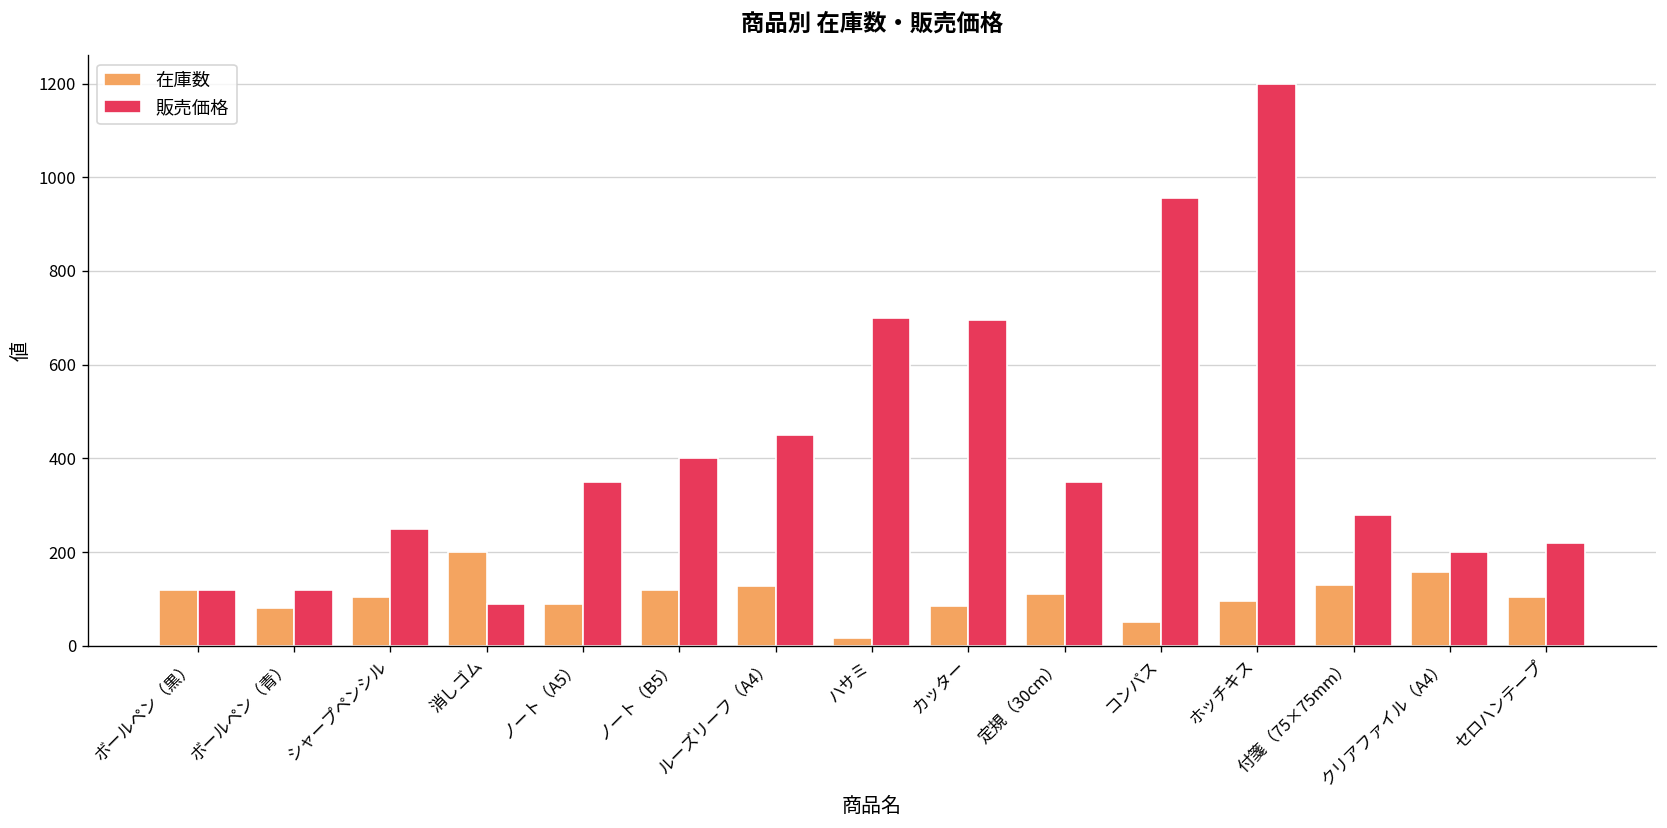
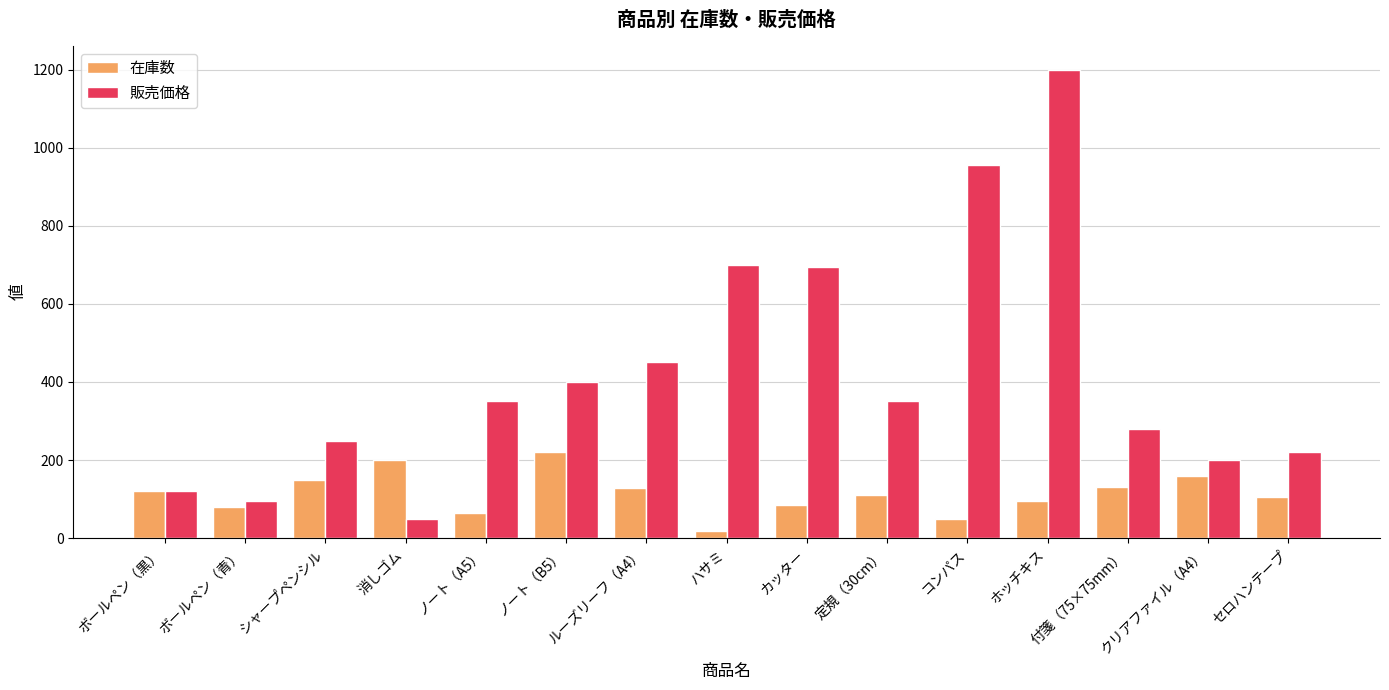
  {
    "在庫数": {
      "ボールペン（黒）": 120,
      "ボールペン（青）": 80,
-     "シャープペンシル": 100,
+     "シャープペンシル": 150,
      "消しゴム": 200,
-     "ノート（A5）": 90,
-     "ノート（B5）": 120,
+     "ノート（A5）": 60,
+     "ノート（B5）": 220,
      "ルーズリーフ（A4）": 130,
      "ハサミ": 20,
      "カッター": 90,
      "定規（30cm）": 110,
      "コンパス": 50,
      "ホッチキス": 100,
      "付箋（75×75mm）": 130,
      "クリアファイル（A4）": 160,
      "セロハンテープ": 110
    },
    "販売価格": {
      "ボールペン（黒）": 120,
-     "ボールペン（青）": 120,
+     "ボールペン（青）": 100,
      "シャープペンシル": 250,
-     "消しゴム": 90,
+     "消しゴム": 50,
      "ノート（A5）": 350,
      "ノート（B5）": 400,
      "ルーズリーフ（A4）": 450,
      "ハサミ": 700,
      "カッター": 700,
      "定規（30cm）": 350,
      "コンパス": 960,
      "ホッチキス": 1200,
      "付箋（75×75mm）": 280,
      "クリアファイル（A4）": 200,
      "セロハンテープ": 220
    }
  }
